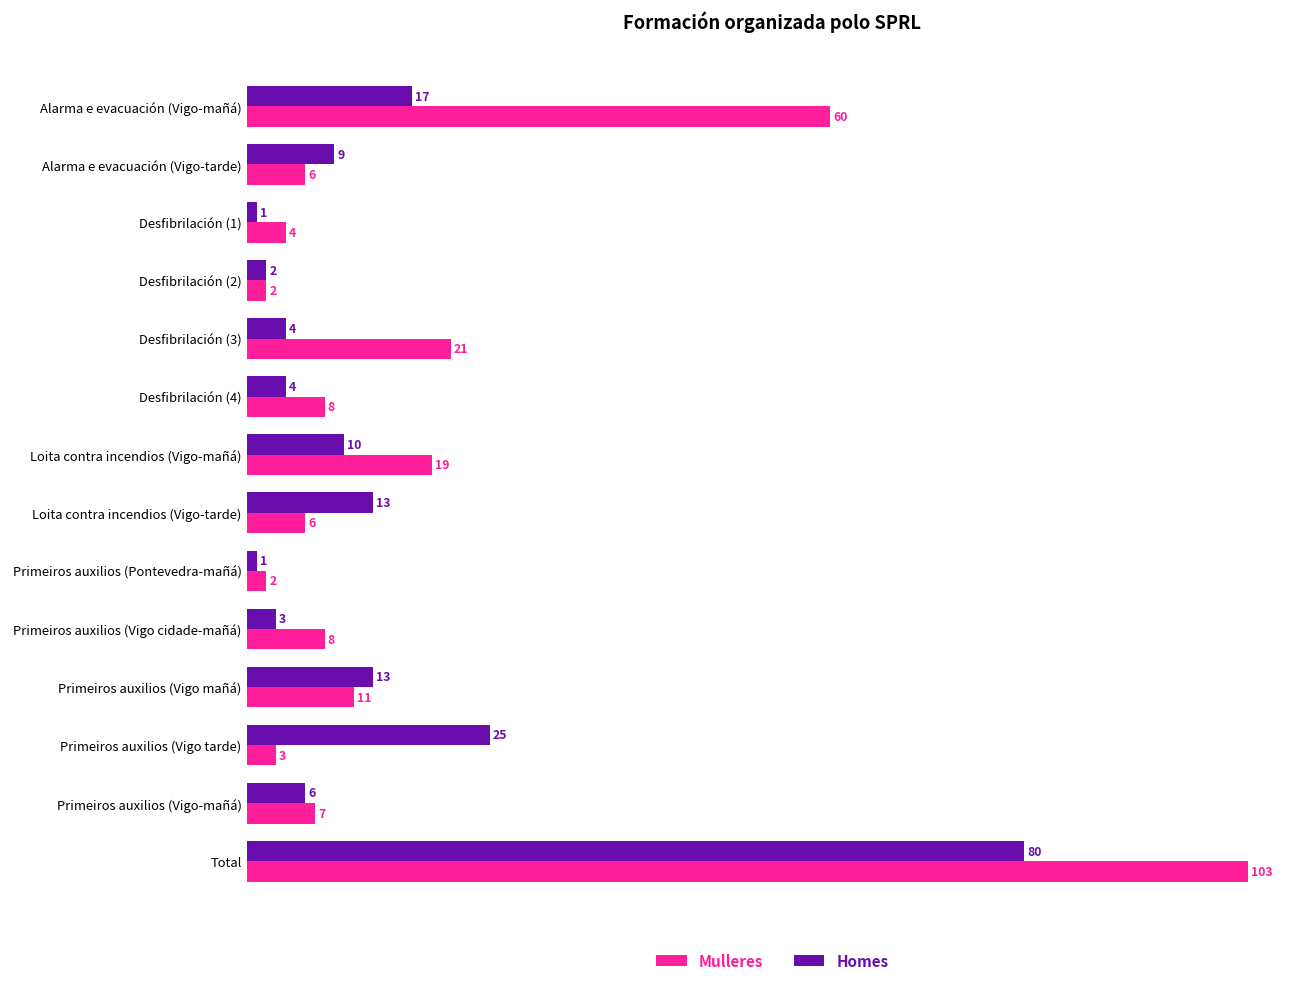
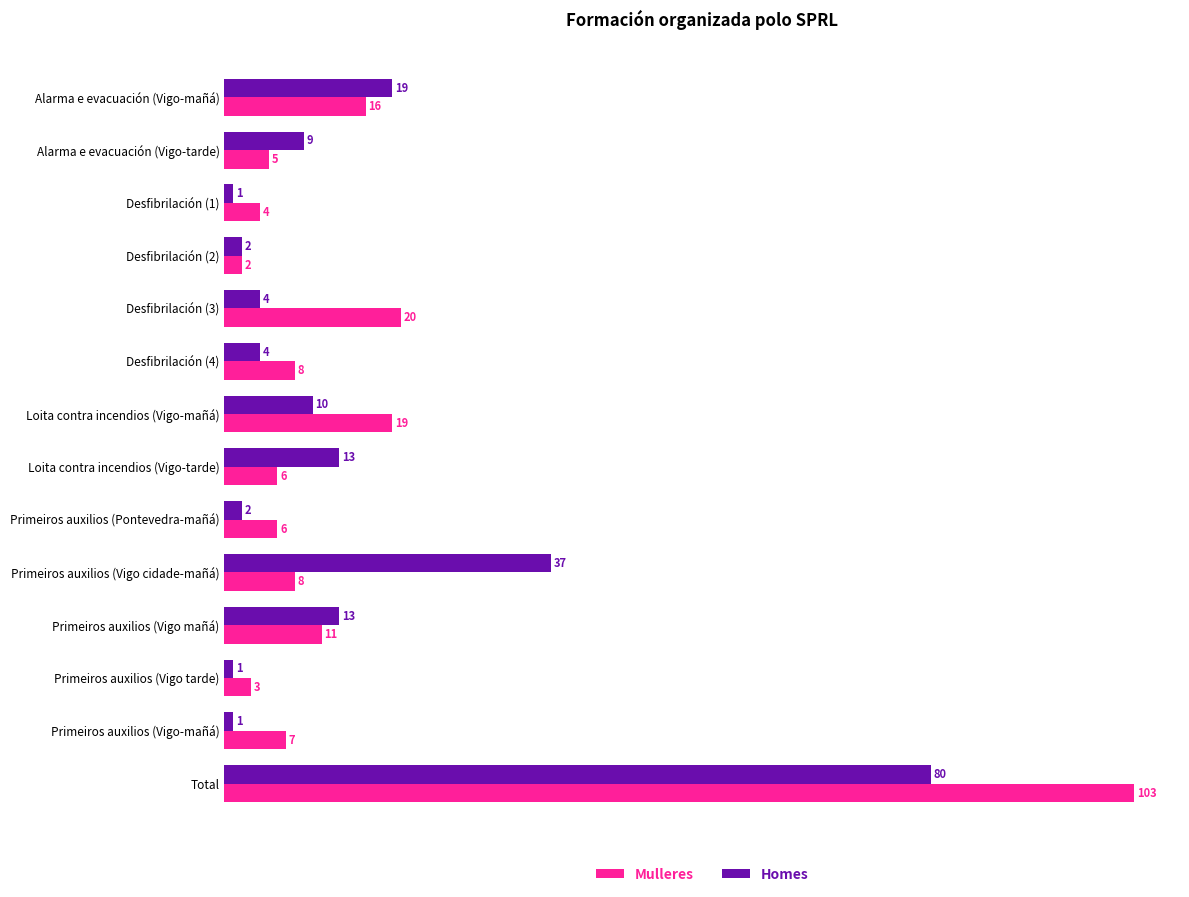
  {
    "Mulleres": {
-     "Alarma e evacuación (Vigo-mañá)": 60,
-     "Alarma e evacuación (Vigo-tarde)": 6,
+     "Alarma e evacuación (Vigo-mañá)": 16,
+     "Alarma e evacuación (Vigo-tarde)": 5,
      "Desfibrilación (1)": 4,
      "Desfibrilación (2)": 2,
-     "Desfibrilación (3)": 21,
+     "Desfibrilación (3)": 20,
      "Desfibrilación (4)": 8,
      "Loita contra incendios (Vigo-mañá)": 19,
      "Loita contra incendios (Vigo-tarde)": 6,
-     "Primeiros auxilios (Pontevedra-mañá)": 2,
+     "Primeiros auxilios (Pontevedra-mañá)": 6,
      "Primeiros auxilios (Vigo cidade-mañá)": 8,
      "Primeiros auxilios (Vigo mañá)": 11,
      "Primeiros auxilios (Vigo tarde)": 3,
      "Primeiros auxilios (Vigo-mañá)": 7,
      "Total": 103
    },
    "Homes": {
-     "Alarma e evacuación (Vigo-mañá)": 17,
+     "Alarma e evacuación (Vigo-mañá)": 19,
      "Alarma e evacuación (Vigo-tarde)": 9,
      "Desfibrilación (1)": 1,
      "Desfibrilación (2)": 2,
      "Desfibrilación (3)": 4,
      "Desfibrilación (4)": 4,
      "Loita contra incendios (Vigo-mañá)": 10,
      "Loita contra incendios (Vigo-tarde)": 13,
-     "Primeiros auxilios (Pontevedra-mañá)": 1,
-     "Primeiros auxilios (Vigo cidade-mañá)": 3,
+     "Primeiros auxilios (Pontevedra-mañá)": 2,
+     "Primeiros auxilios (Vigo cidade-mañá)": 37,
      "Primeiros auxilios (Vigo mañá)": 13,
-     "Primeiros auxilios (Vigo tarde)": 25,
-     "Primeiros auxilios (Vigo-mañá)": 6,
+     "Primeiros auxilios (Vigo tarde)": 1,
+     "Primeiros auxilios (Vigo-mañá)": 1,
      "Total": 80
    }
  }
